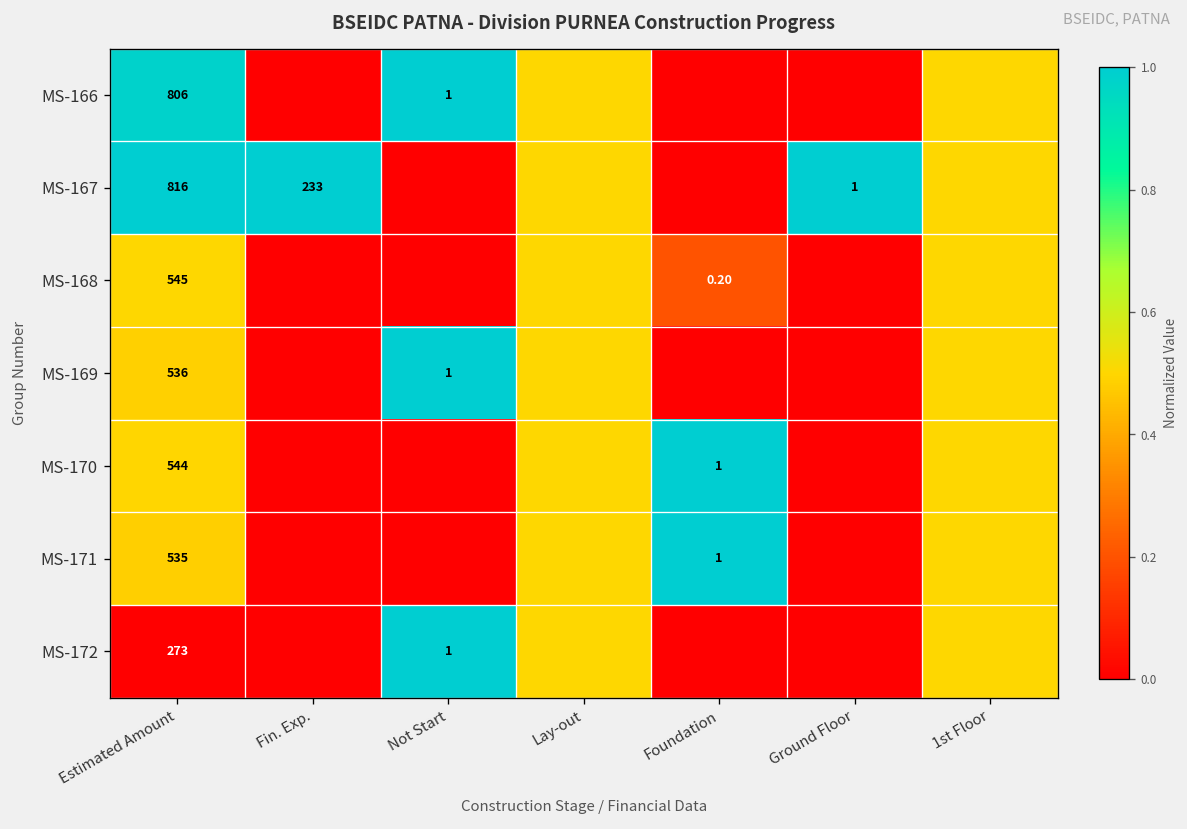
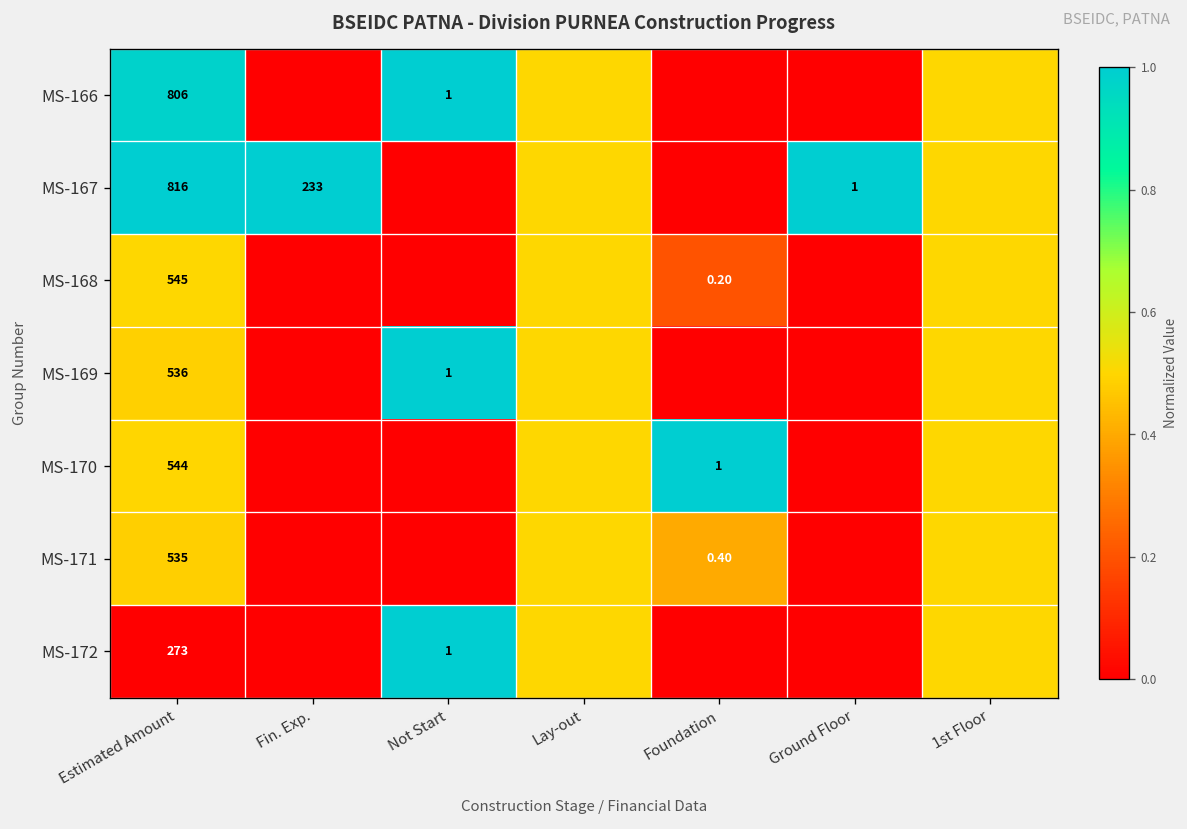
  {
    "MS-166": {
      "Estimated Amount": 806,
      "Not Start": 1
    },
    "MS-167": {
      "Estimated Amount": 816,
      "Fin. Exp.": 233,
      "Ground Floor": 1
    },
    "MS-168": {
      "Estimated Amount": 545,
      "Foundation": 0.20
    },
    "MS-169": {
      "Estimated Amount": 536,
      "Not Start": 1
    },
    "MS-170": {
      "Estimated Amount": 544,
      "Foundation": 1
    },
    "MS-171": {
      "Estimated Amount": 535,
-     "Foundation": 1
+     "Foundation": 0.40
    },
    "MS-172": {
      "Estimated Amount": 273,
      "Not Start": 1
    }
  }
